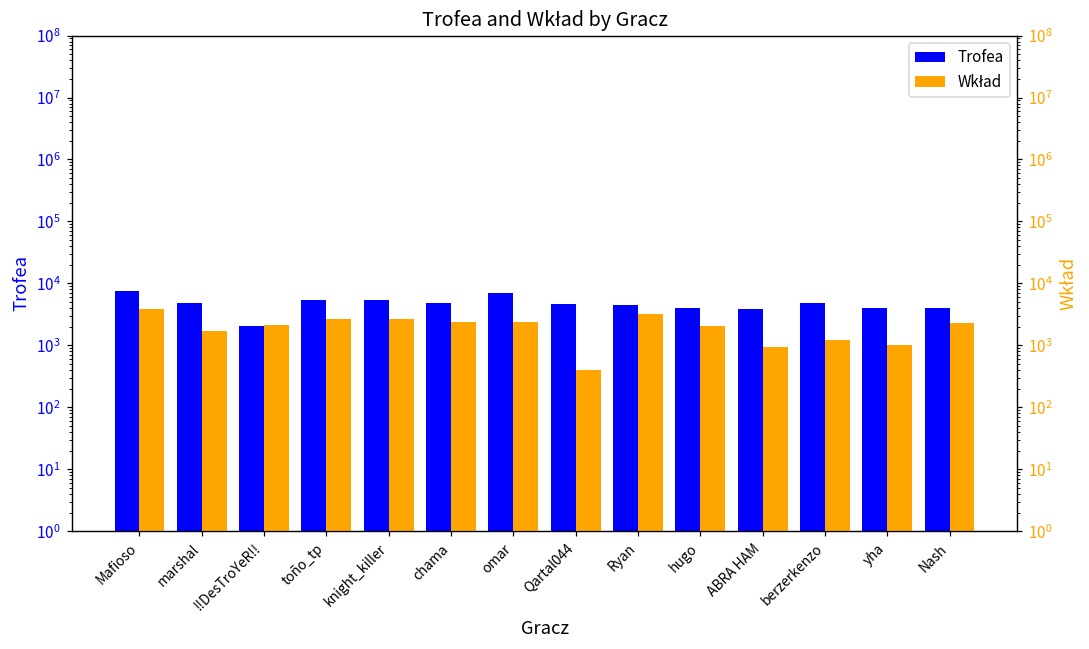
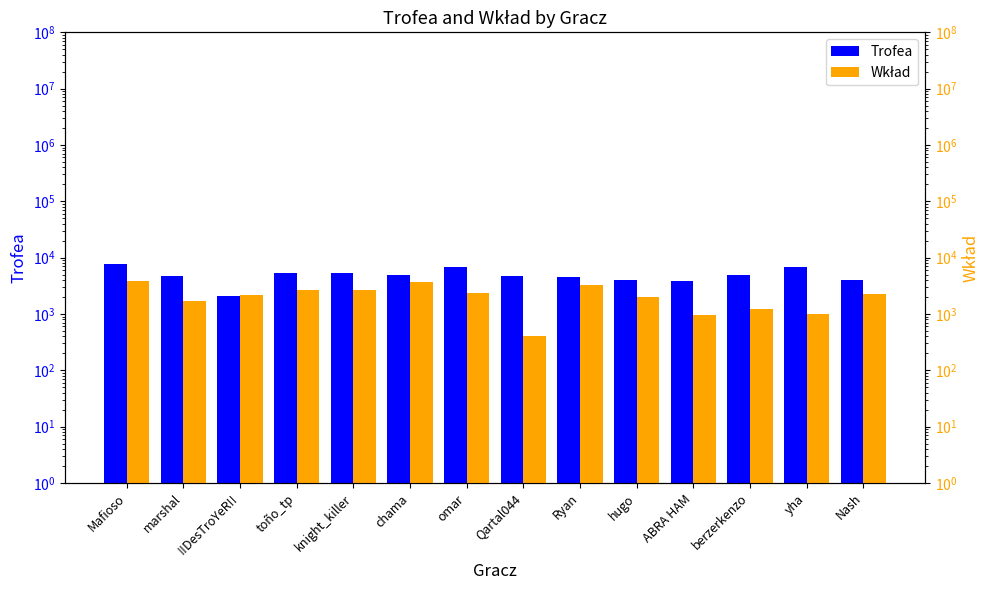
  {
    "Trofea": {
      "Mafioso": 8000,
      "marshal": 5000,
      "!!DesTroYeR!!": 2100,
      "toño_tp": 5000,
      "knight_killer": 5000,
      "chama": 5000,
      "omar": 7000,
      "Qartal044": 5000,
      "Ryan": 4000,
      "hugo": 4000,
      "ABRA HAM": 4000,
      "berzerkenzo": 5000,
-     "yha": 4000,
+     "yha": 7000,
      "Nash": 4000
    },
    "Wkład": {
      "Mafioso": 4000,
      "marshal": 1700,
      "!!DesTroYeR!!": 2100,
      "toño_tp": 3000,
      "knight_killer": 3000,
-     "chama": 2400,
+     "chama": 4000,
      "omar": 2400,
      "Qartal044": 400,
      "Ryan": 3000,
      "hugo": 2000,
      "ABRA HAM": 1000,
      "berzerkenzo": 1200,
      "yha": 1000,
      "Nash": 2300
    }
  }
